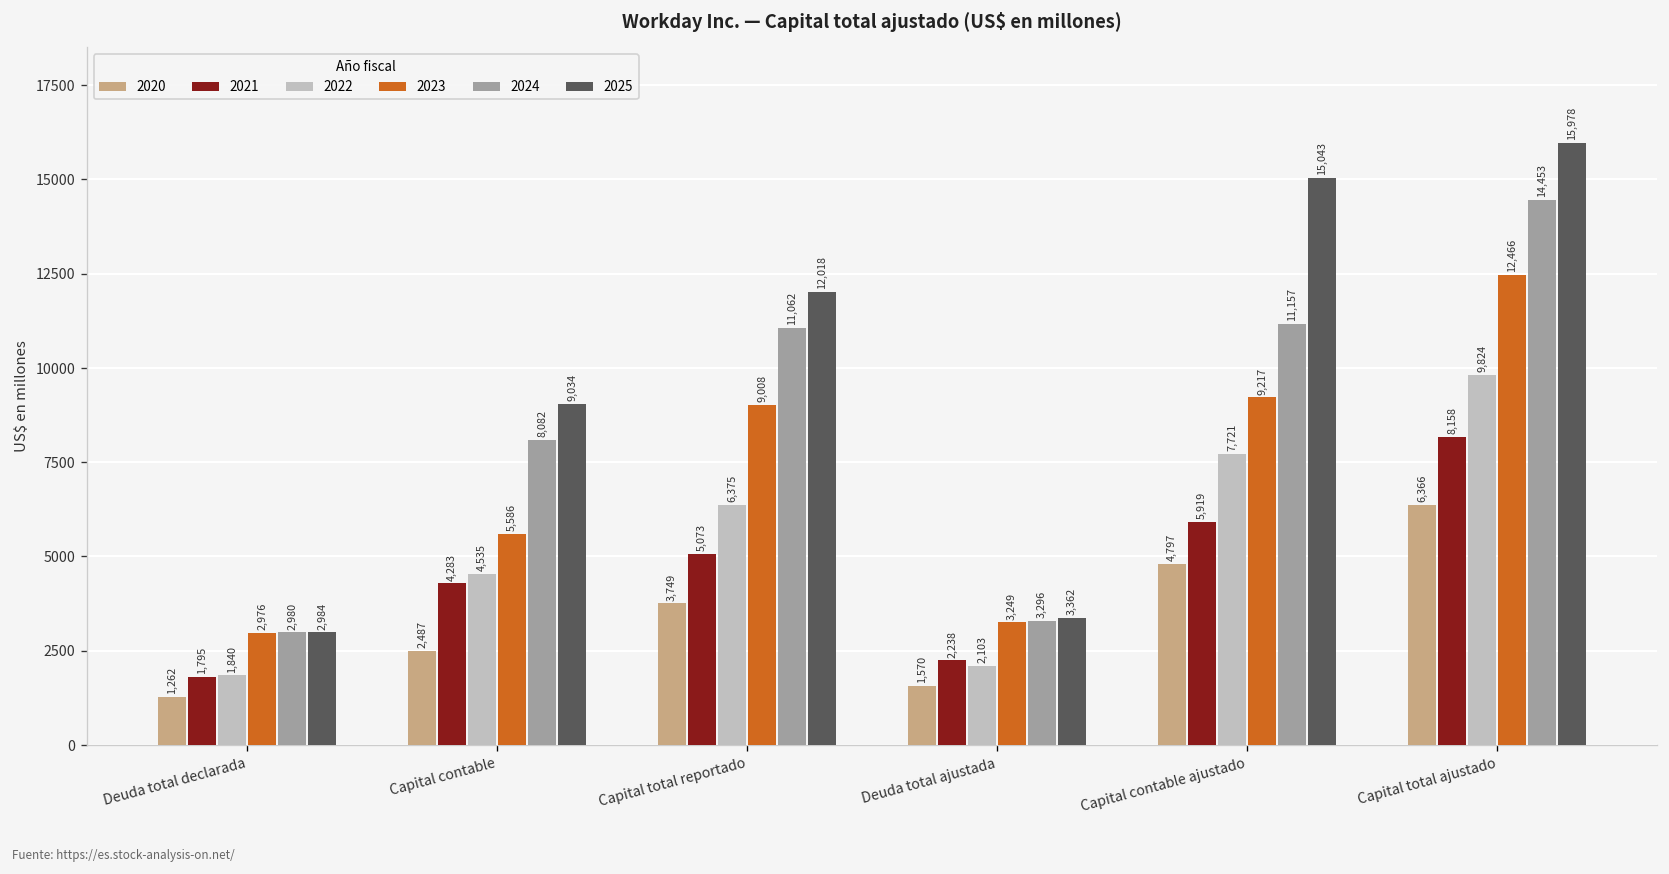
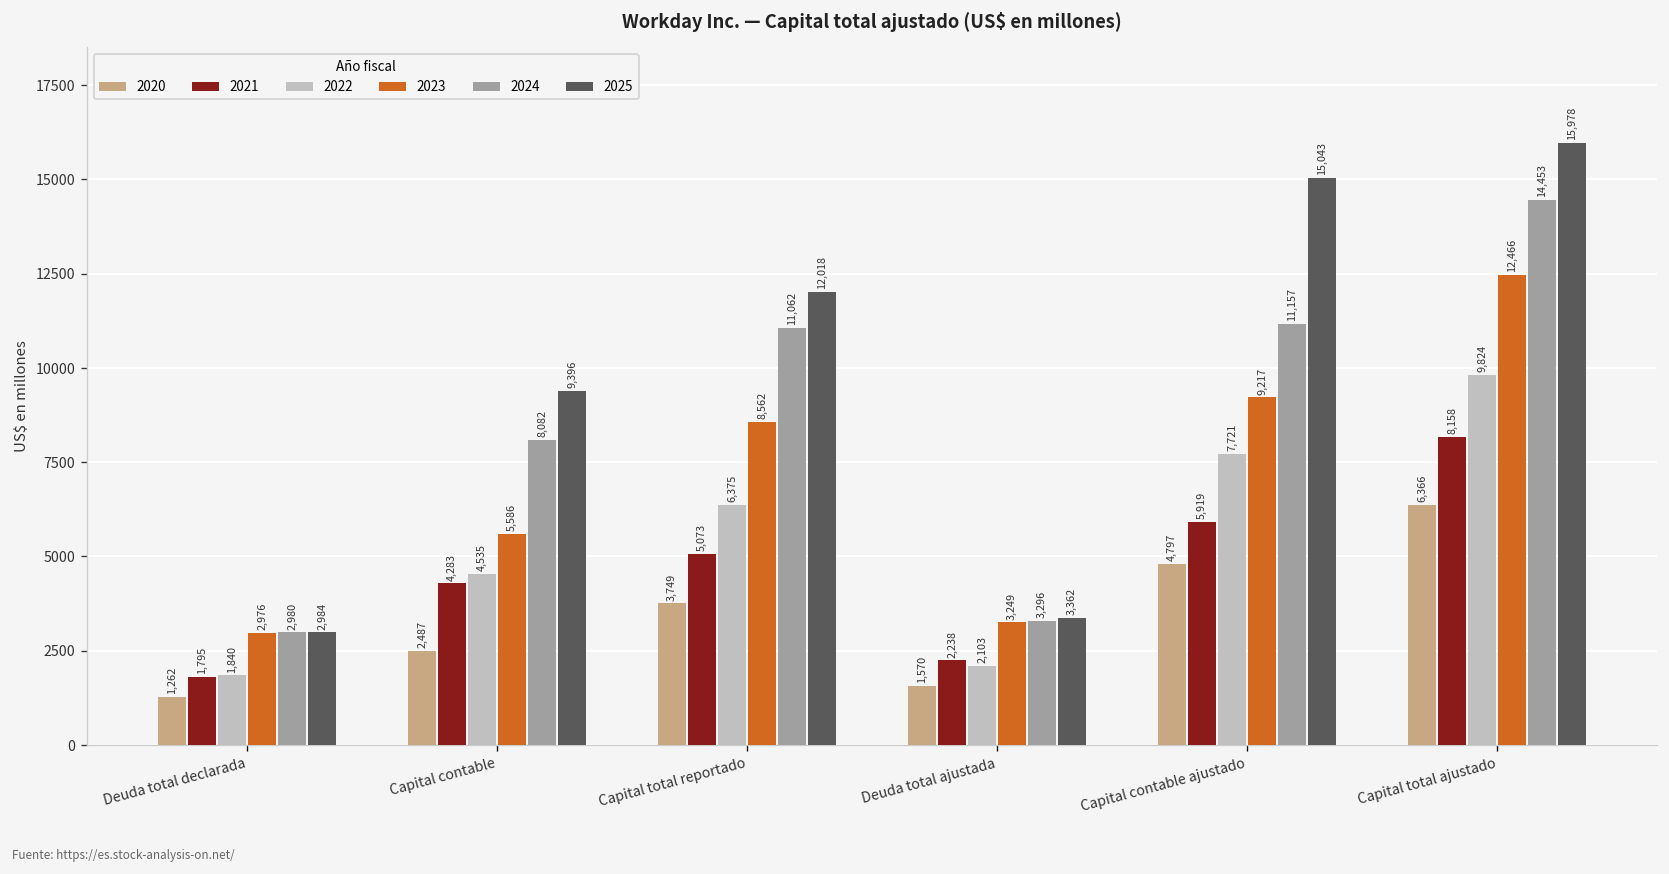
  {
    "2021": {
      "Deuda total declarada": "1,795",
      "Capital contable": "4,283",
      "Capital total reportado": "5,073",
      "Deuda total ajustada": "2,238",
      "Capital contable ajustado": "5,919",
      "Capital total ajustado": "8,158"
    },
    "2023": {
      "Deuda total declarada": "2,976",
      "Capital contable": "5,586",
-     "Capital total reportado": "9,008",
+     "Capital total reportado": "8,562",
      "Deuda total ajustada": "3,249",
      "Capital contable ajustado": "9,217",
      "Capital total ajustado": "12,466"
    },
    "2025": {
      "Deuda total declarada": "2,984",
-     "Capital contable": "9,034",
+     "Capital contable": "9,396",
      "Capital total reportado": "12,018",
      "Deuda total ajustada": "3,362",
      "Capital contable ajustado": "15,043",
      "Capital total ajustado": "15,978"
    }
  }
